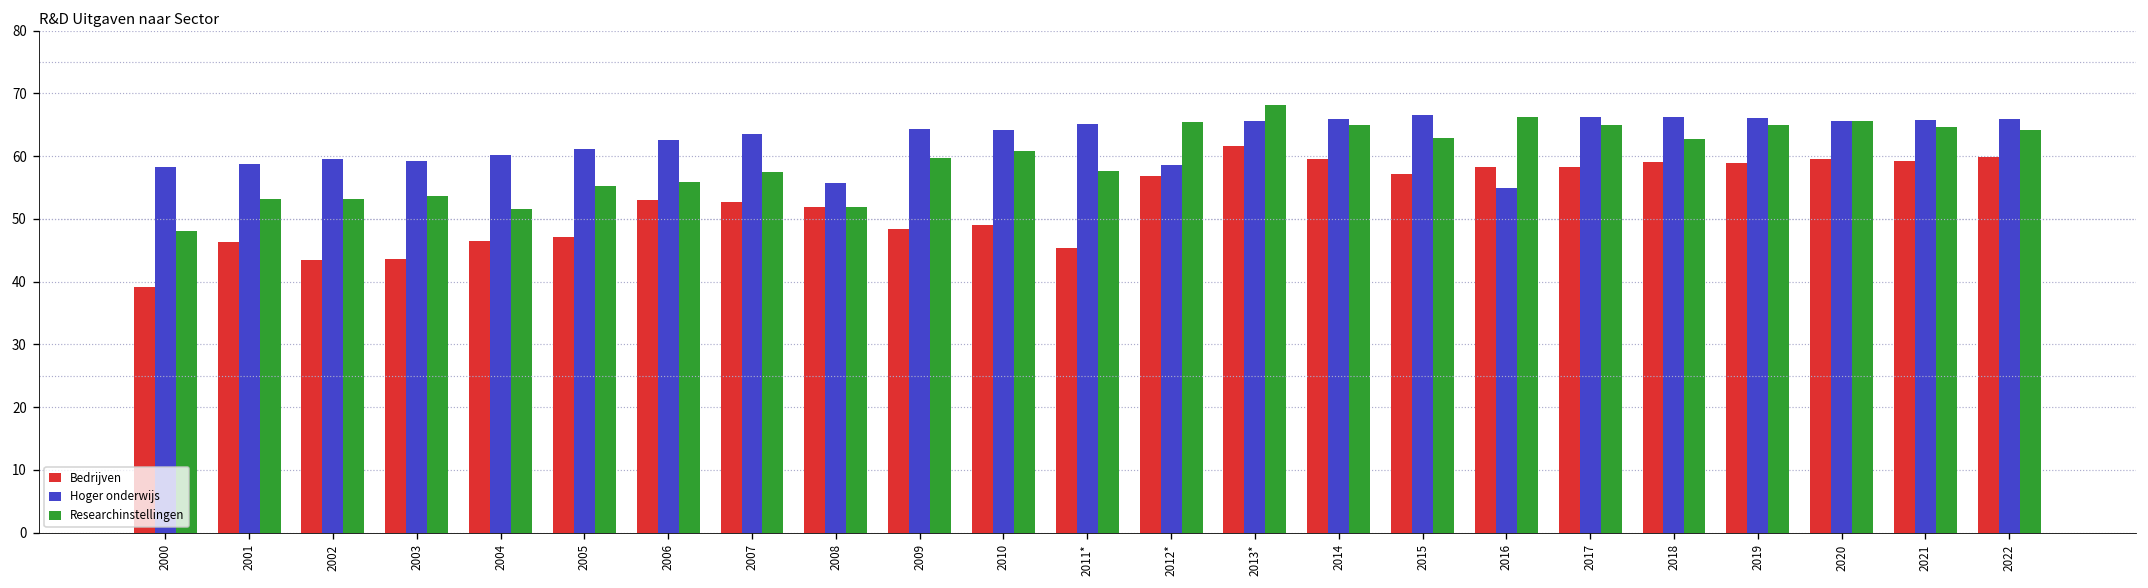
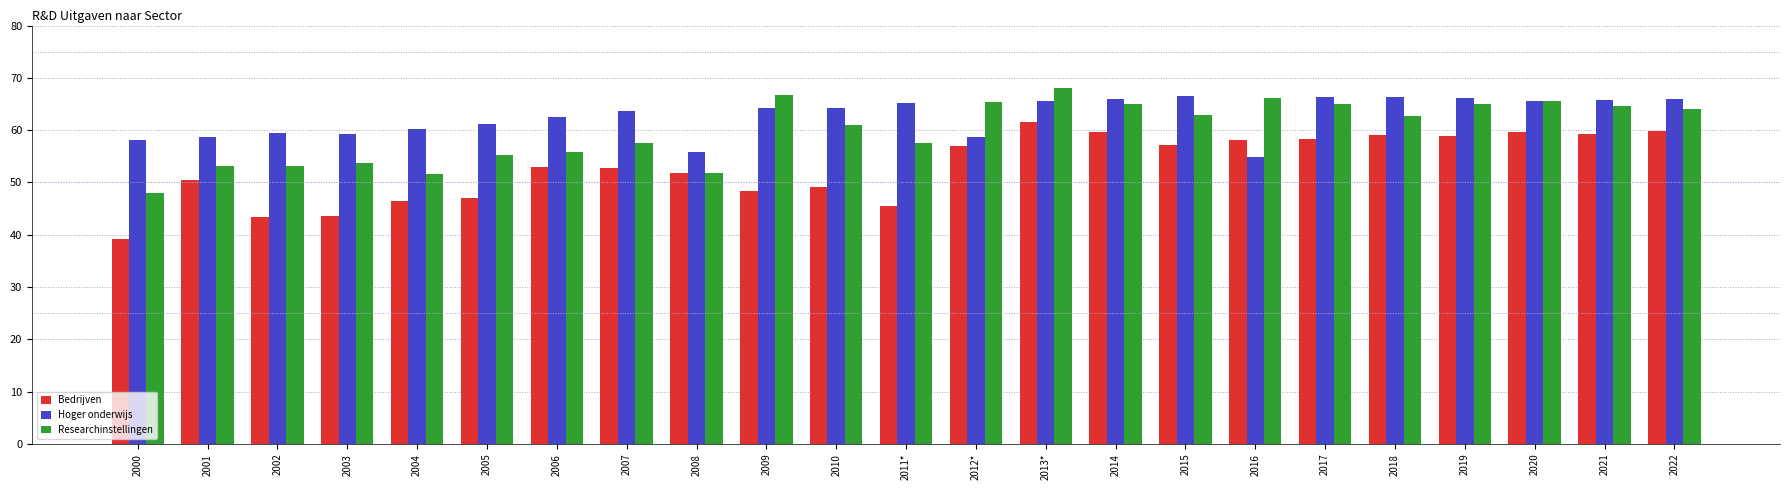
  {
    "Bedrijven": {
      "2000": 39,
-     "2001": 46,
+     "2001": 51,
      "2002": 43,
      "2003": 44,
      "2004": 47,
      "2005": 47,
      "2006": 53,
      "2007": 53,
      "2008": 52,
      "2009": 48,
      "2010": 49,
      "2011*": 45,
      "2012*": 57,
      "2013*": 62,
      "2014": 60,
      "2015": 57,
      "2016": 58,
      "2017": 58,
      "2018": 59,
      "2019": 59,
      "2020": 60,
      "2021": 59,
      "2022": 60
    },
    "Hoger onderwijs": {
      "2000": 58,
      "2001": 59,
      "2002": 60,
      "2003": 59,
      "2004": 60,
      "2005": 61,
      "2006": 63,
      "2007": 64,
      "2008": 56,
      "2009": 64,
      "2010": 64,
      "2011*": 65,
      "2012*": 59,
      "2013*": 66,
      "2014": 66,
      "2015": 67,
      "2016": 55,
      "2017": 66,
      "2018": 66,
      "2019": 66,
      "2020": 66,
      "2021": 66,
      "2022": 66
    },
    "Researchinstellingen": {
      "2000": 48,
      "2001": 53,
      "2002": 53,
      "2003": 54,
      "2004": 52,
      "2005": 55,
      "2006": 56,
      "2007": 58,
      "2008": 52,
-     "2009": 60,
+     "2009": 67,
      "2010": 61,
      "2011*": 58,
      "2012*": 65,
      "2013*": 68,
      "2014": 65,
      "2015": 63,
      "2016": 66,
      "2017": 65,
      "2018": 63,
      "2019": 65,
      "2020": 66,
      "2021": 65,
      "2022": 64
    }
  }
